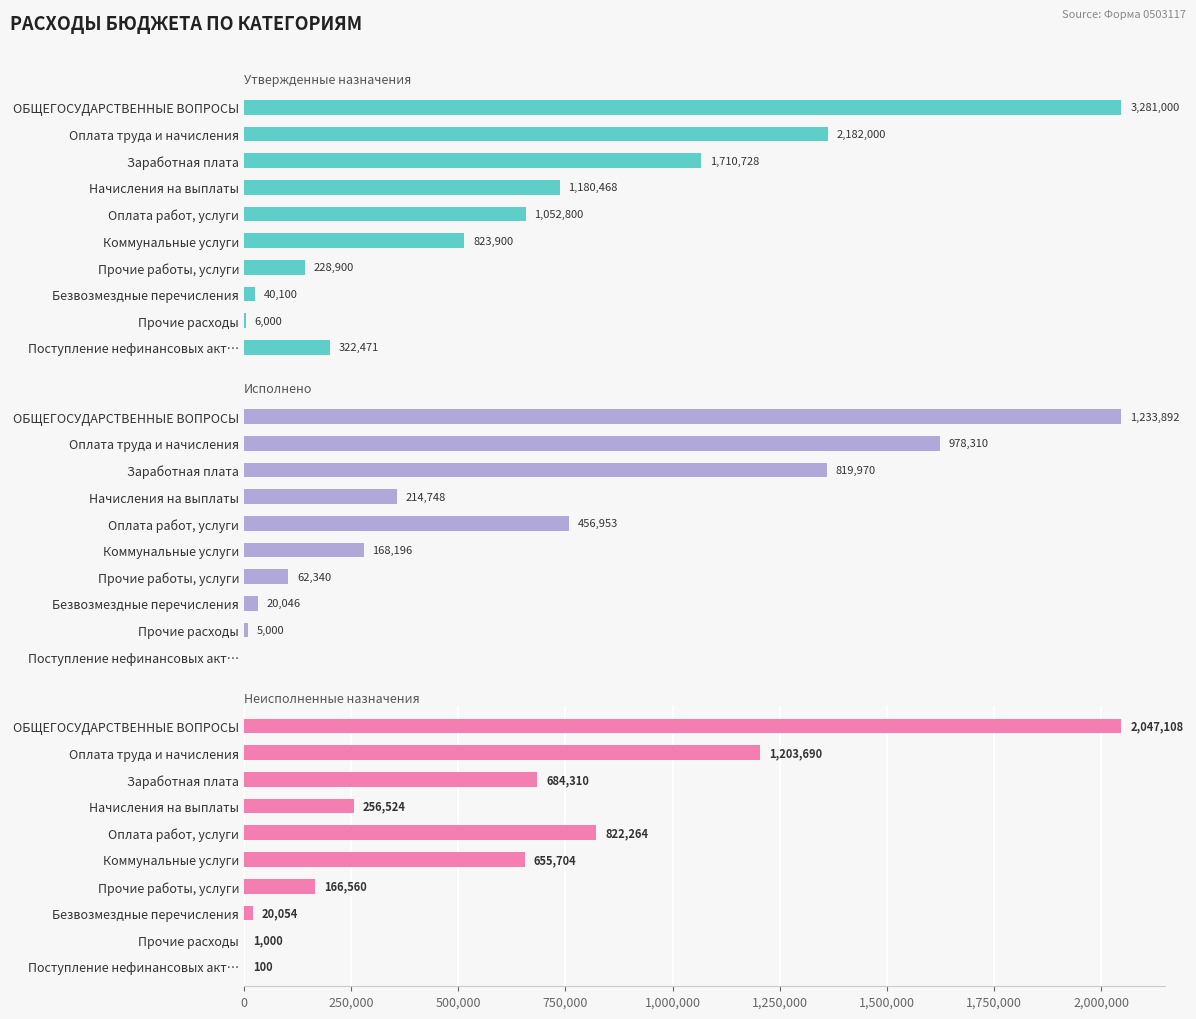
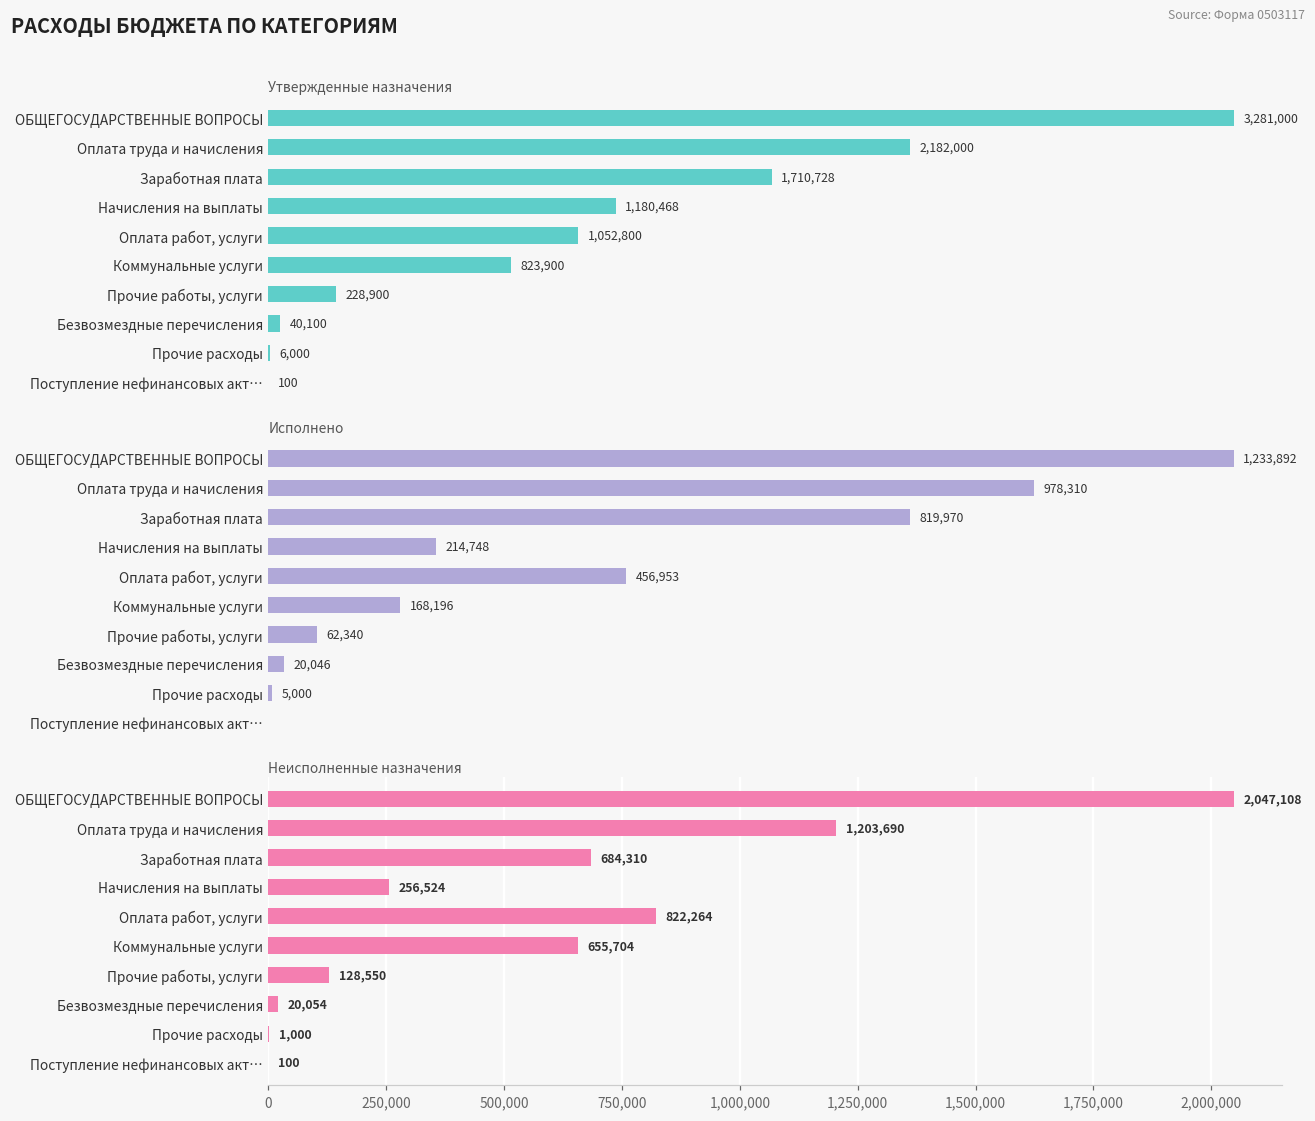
  {
    "Утвержденные назначения": {
      "ОБЩЕГОСУДАРСТВЕННЫЕ ВОПРОСЫ": "3,281,000",
      "Оплата труда и начисления": "2,182,000",
      "Заработная плата": "1,710,728",
      "Начисления на выплаты": "1,180,468",
      "Оплата работ, услуги": "1,052,800",
      "Коммунальные услуги": "823,900",
      "Прочие работы, услуги": "228,900",
      "Безвозмездные перечисления": "40,100",
      "Прочие расходы": "6,000",
-     "Поступление нефинансовых акт…": "322,471"
+     "Поступление нефинансовых акт…": "100"
    },
    "Исполнено": {
      "ОБЩЕГОСУДАРСТВЕННЫЕ ВОПРОСЫ": "1,233,892",
      "Оплата труда и начисления": "978,310",
      "Заработная плата": "819,970",
      "Начисления на выплаты": "214,748",
      "Оплата работ, услуги": "456,953",
      "Коммунальные услуги": "168,196",
      "Прочие работы, услуги": "62,340",
      "Безвозмездные перечисления": "20,046",
      "Прочие расходы": "5,000"
    },
    "Неисполненные назначения": {
      "ОБЩЕГОСУДАРСТВЕННЫЕ ВОПРОСЫ": "2,047,108",
      "Оплата труда и начисления": "1,203,690",
      "Заработная плата": "684,310",
      "Начисления на выплаты": "256,524",
      "Оплата работ, услуги": "822,264",
      "Коммунальные услуги": "655,704",
-     "Прочие работы, услуги": "166,560",
+     "Прочие работы, услуги": "128,550",
      "Безвозмездные перечисления": "20,054",
      "Прочие расходы": "1,000",
      "Поступление нефинансовых акт…": "100"
    }
  }
